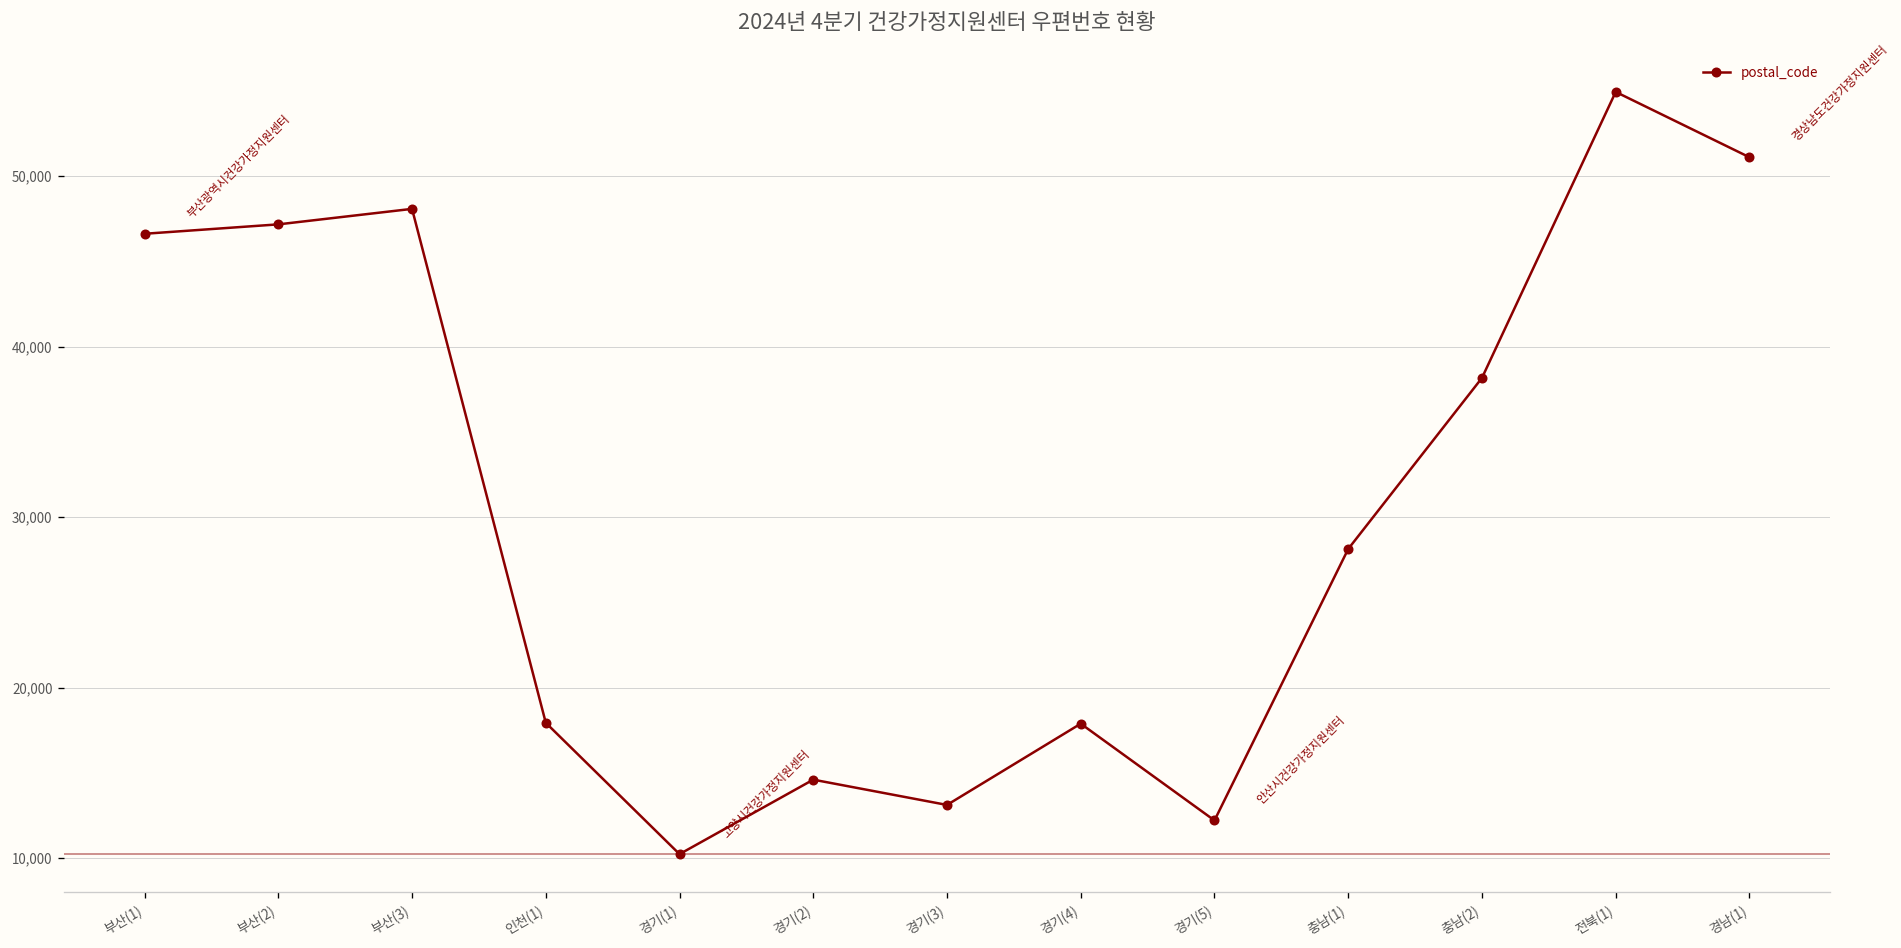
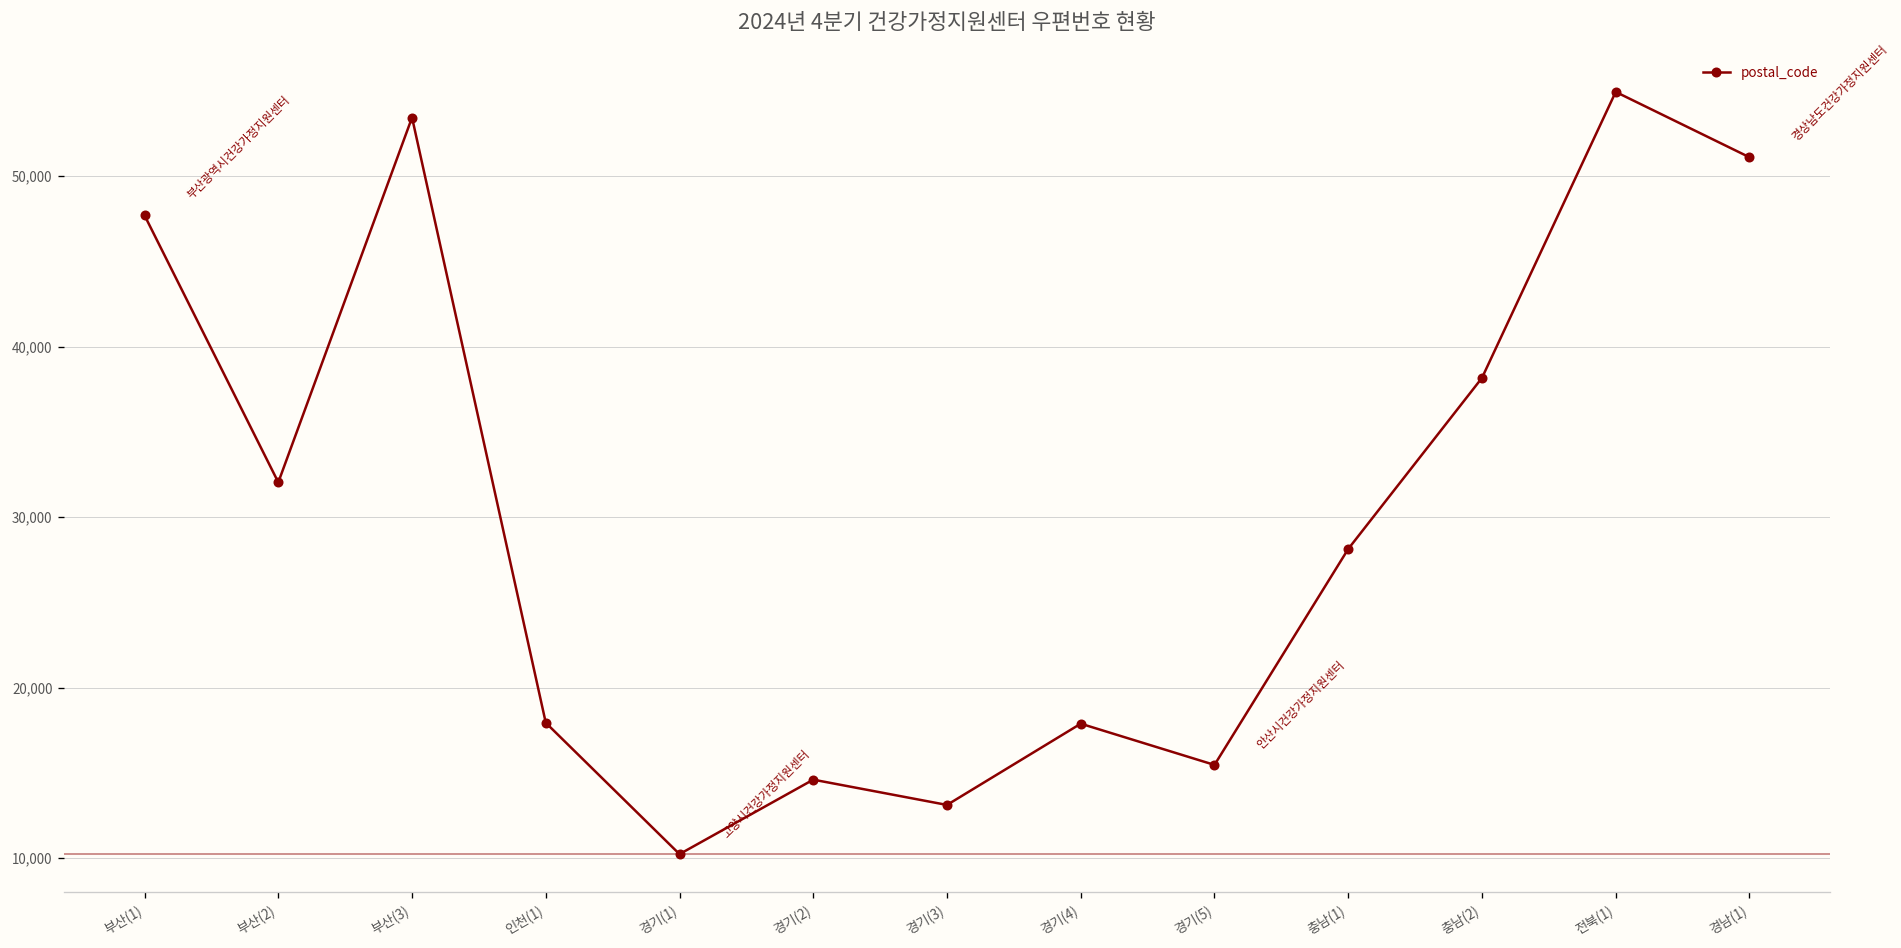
  {
-   "부산(1)": "46,600",
-   "부산(2)": "47,200",
-   "부산(3)": "48,100",
+   "부산(1)": "47,700",
+   "부산(2)": "32,000",
+   "부산(3)": "53,400",
    "인천(1)": "17,900",
    "경기(1)": "10,200",
    "경기(2)": "14,600",
    "경기(3)": "13,100",
    "경기(4)": "17,900",
-   "경기(5)": "12,200",
+   "경기(5)": "15,500",
    "충남(1)": "28,100",
    "충남(2)": "38,200",
    "전북(1)": "55,000",
    "경남(1)": "51,100"
  }
